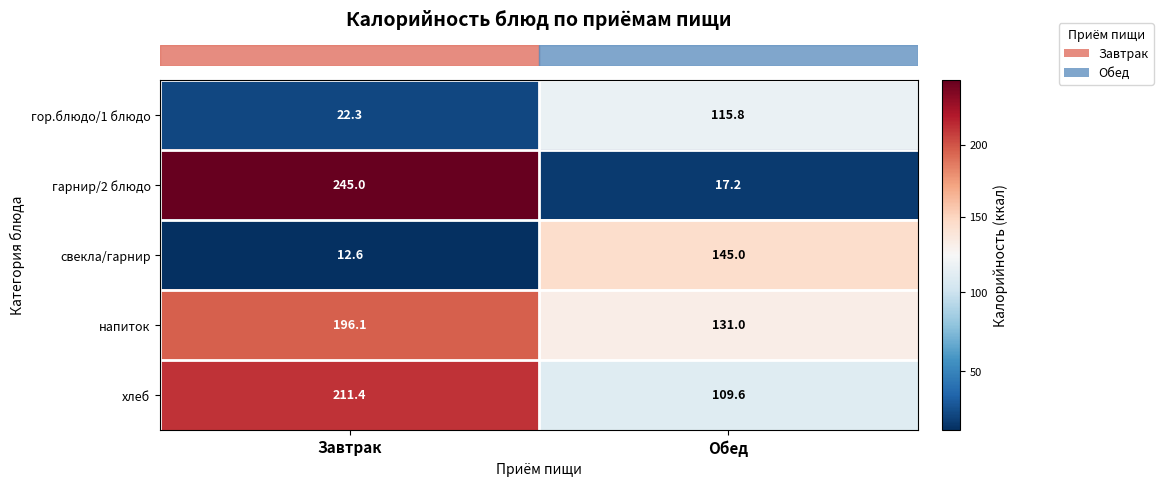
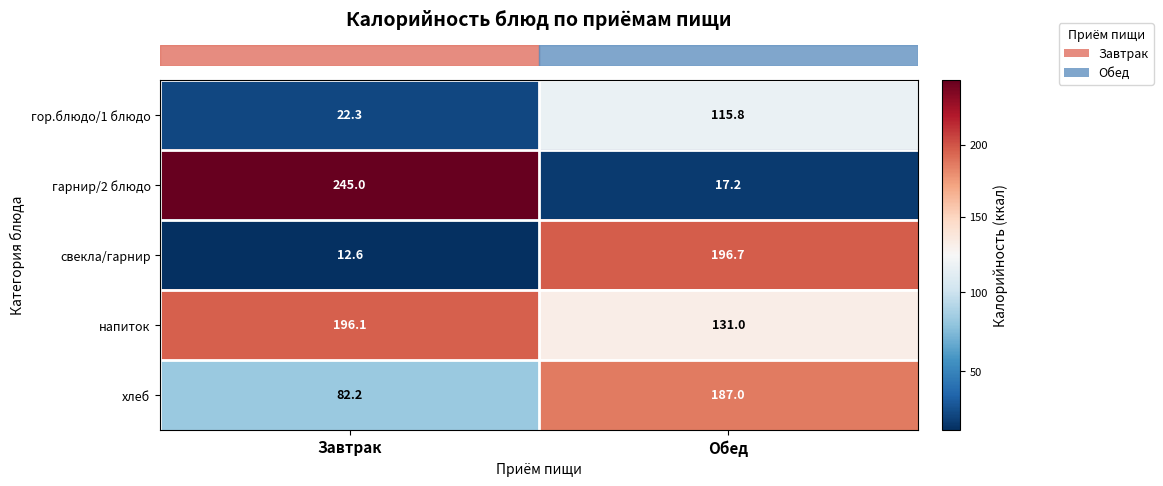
  {
    "гор.блюдо/1 блюдо": {
      "Завтрак": 22.3,
      "Обед": 115.8
    },
    "гарнир/2 блюдо": {
      "Завтрак": 245.0,
      "Обед": 17.2
    },
    "свекла/гарнир": {
      "Завтрак": 12.6,
-     "Обед": 145.0
+     "Обед": 196.7
    },
    "напиток": {
      "Завтрак": 196.1,
      "Обед": 131.0
    },
    "хлеб": {
-     "Завтрак": 211.4,
-     "Обед": 109.6
+     "Завтрак": 82.2,
+     "Обед": 187.0
    }
  }
